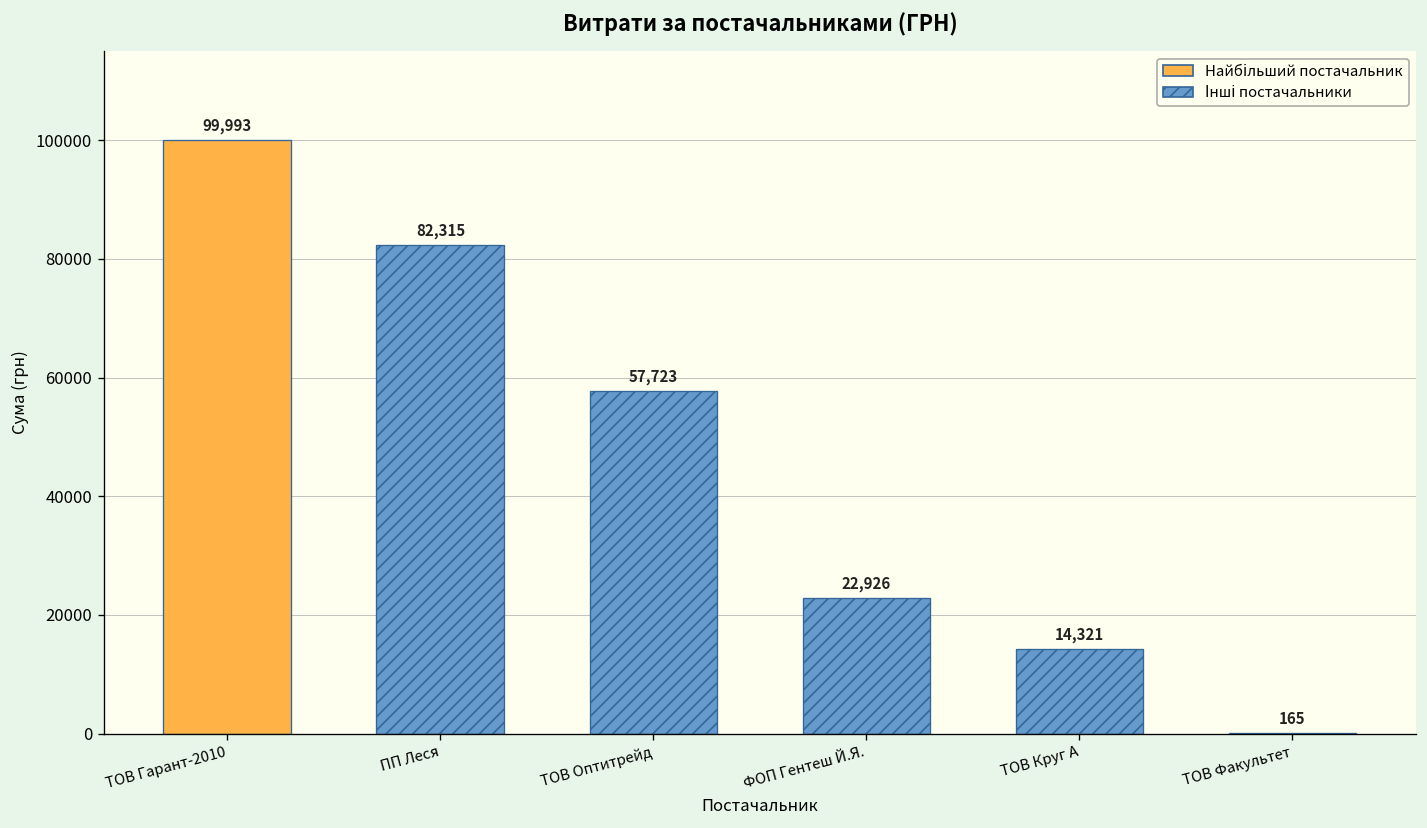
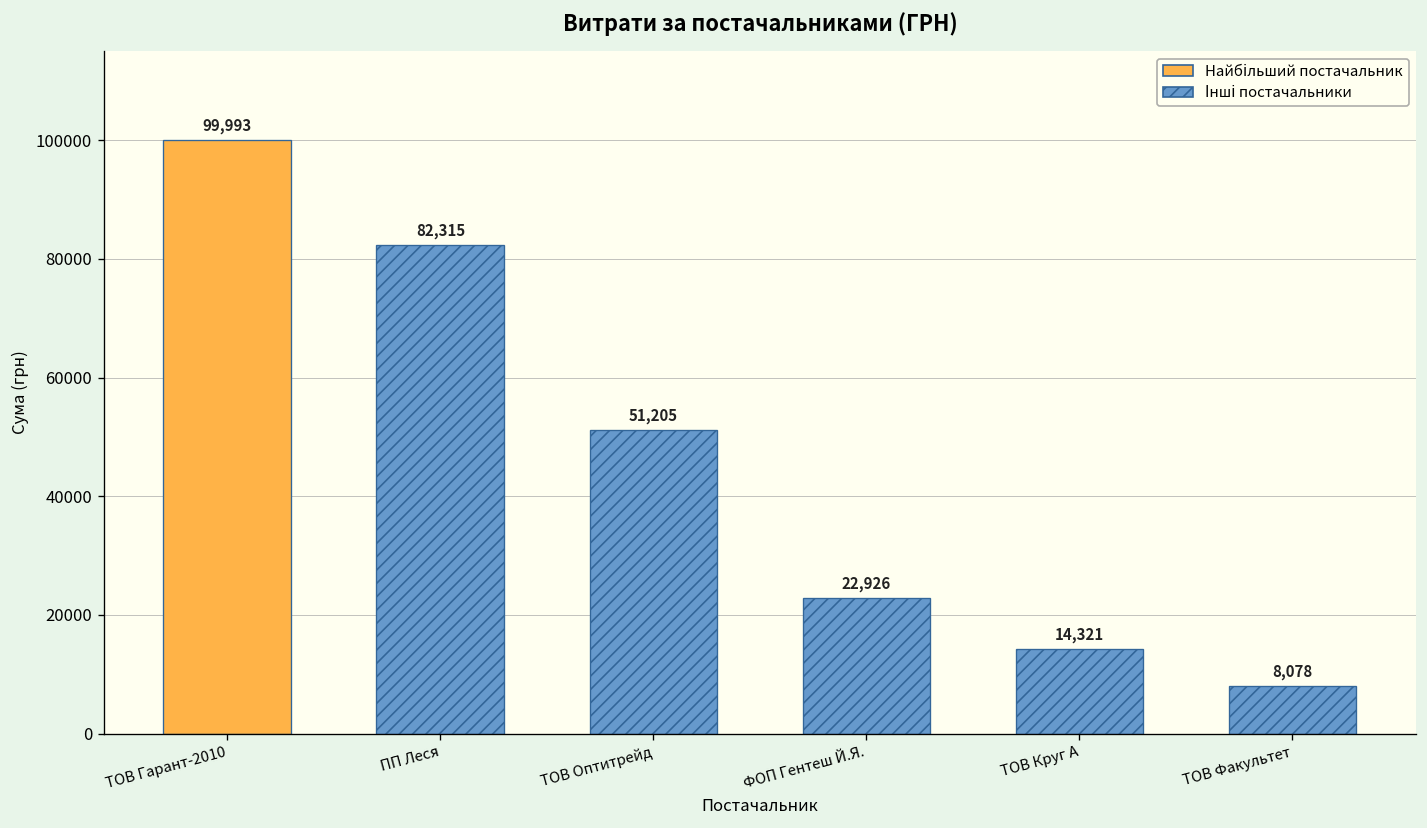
  {
    "ТОВ Гарант-2010": "99,993",
    "ПП Леся": "82,315",
-   "ТОВ Оптитрейд": "57,723",
+   "ТОВ Оптитрейд": "51,205",
    "ФОП Гентеш Й.Я.": "22,926",
    "ТОВ Круг А": "14,321",
-   "ТОВ Факультет": "165"
+   "ТОВ Факультет": "8,078"
  }
